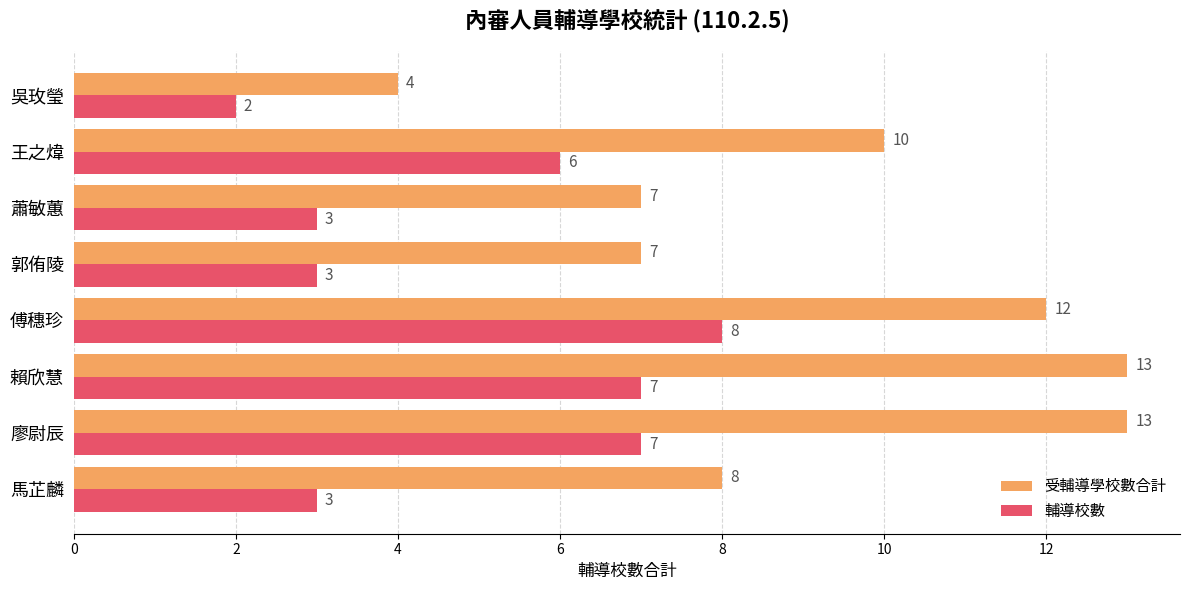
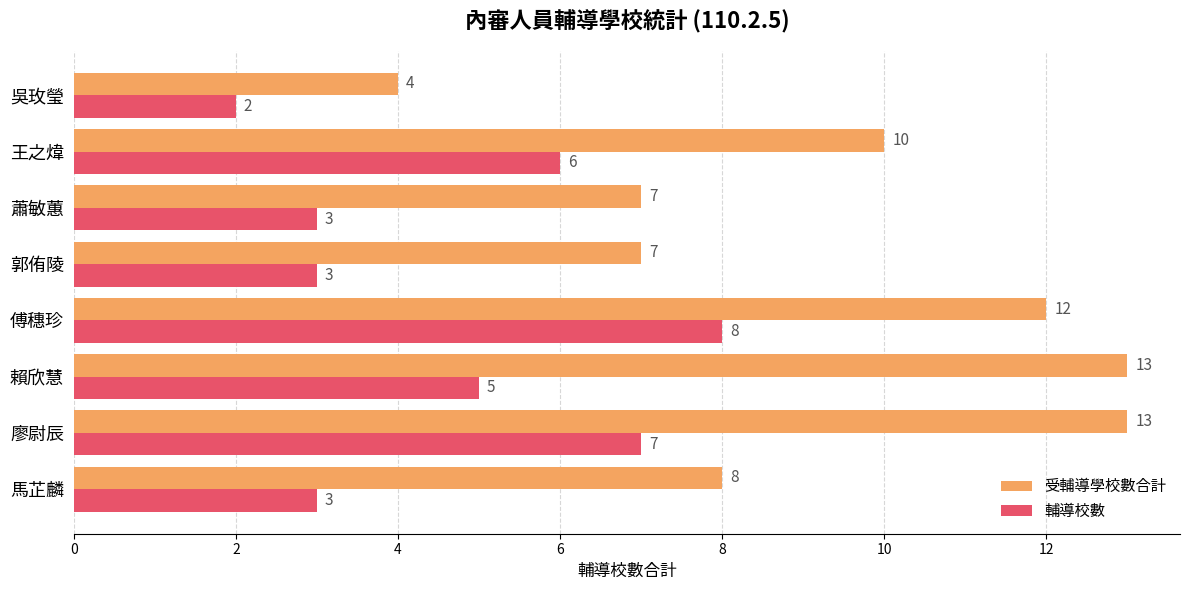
  {
    "受輔導學校數合計": {
      "吳玫瑩": 4,
      "王之煒": 10,
      "蕭敏蕙": 7,
      "郭侑陵": 7,
      "傅穗珍": 12,
      "賴欣慧": 13,
      "廖尉辰": 13,
      "馬芷麟": 8
    },
    "輔導校數": {
      "吳玫瑩": 2,
      "王之煒": 6,
      "蕭敏蕙": 3,
      "郭侑陵": 3,
      "傅穗珍": 8,
-     "賴欣慧": 7,
+     "賴欣慧": 5,
      "廖尉辰": 7,
      "馬芷麟": 3
    }
  }
